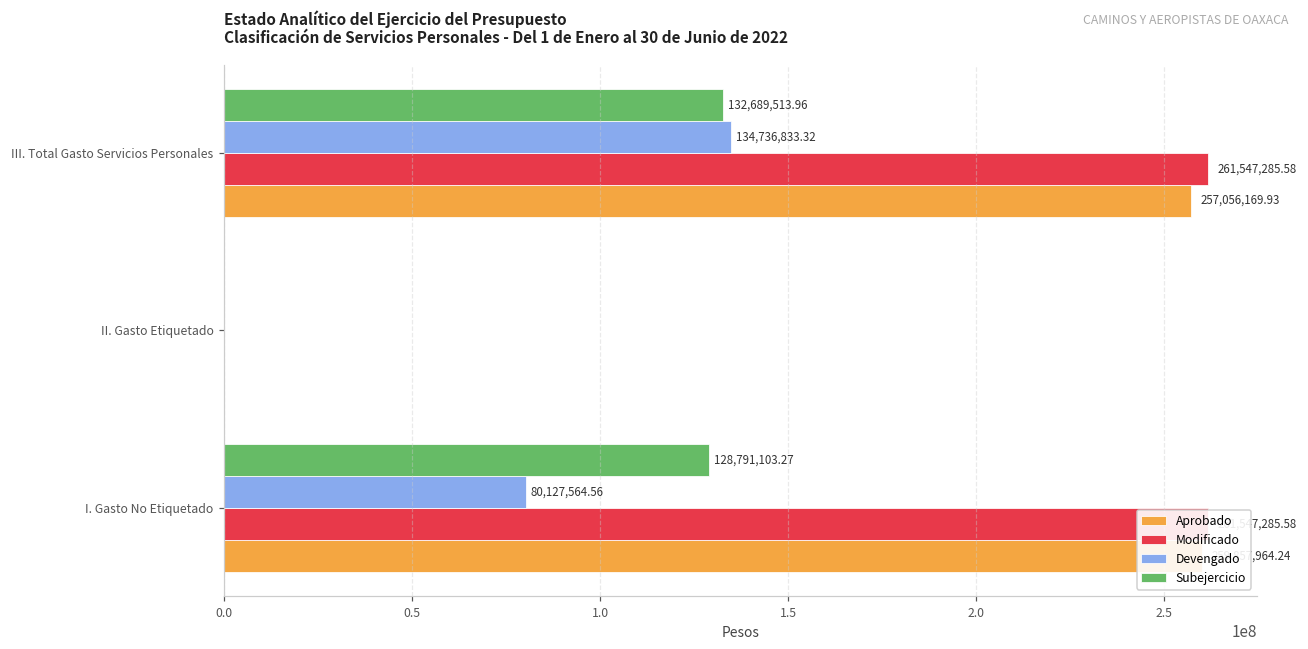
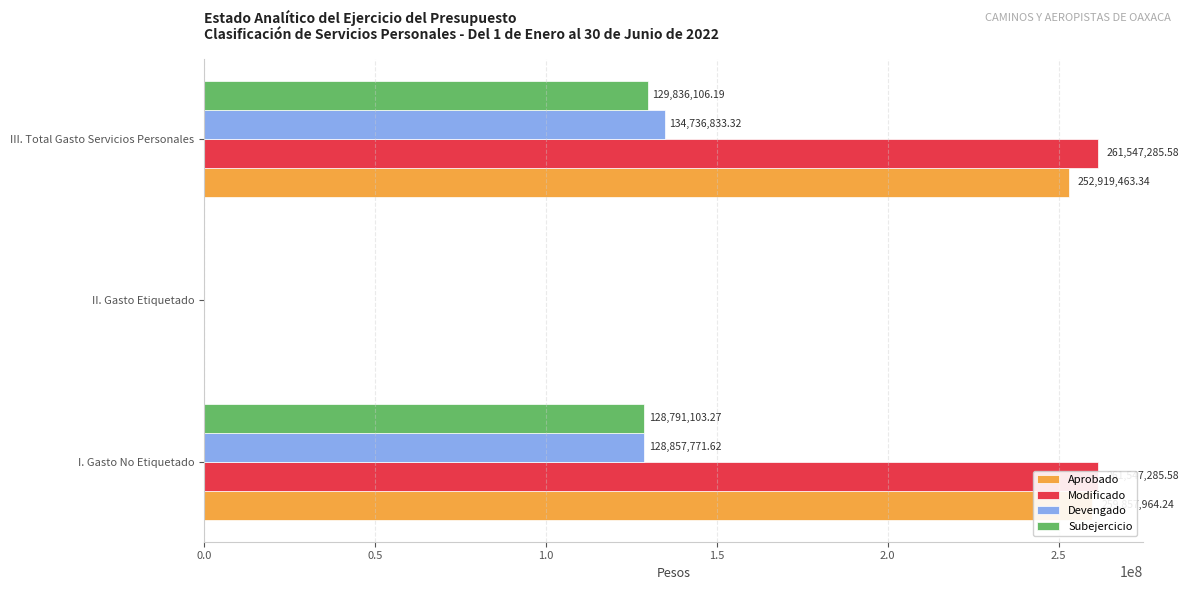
  {
    "Aprobado": {
-     "III. Total Gasto Servicios Personales": "257,056,169.93"
+     "III. Total Gasto Servicios Personales": "252,919,463.34"
    },
    "Modificado": {
      "III. Total Gasto Servicios Personales": "261,547,285.58"
    },
    "Devengado": {
      "III. Total Gasto Servicios Personales": "134,736,833.32",
-     "I. Gasto No Etiquetado": "80,127,564.56"
+     "I. Gasto No Etiquetado": "128,857,771.62"
    },
    "Subejercicio": {
-     "III. Total Gasto Servicios Personales": "132,689,513.96",
+     "III. Total Gasto Servicios Personales": "129,836,106.19",
      "I. Gasto No Etiquetado": "128,791,103.27"
    }
  }
